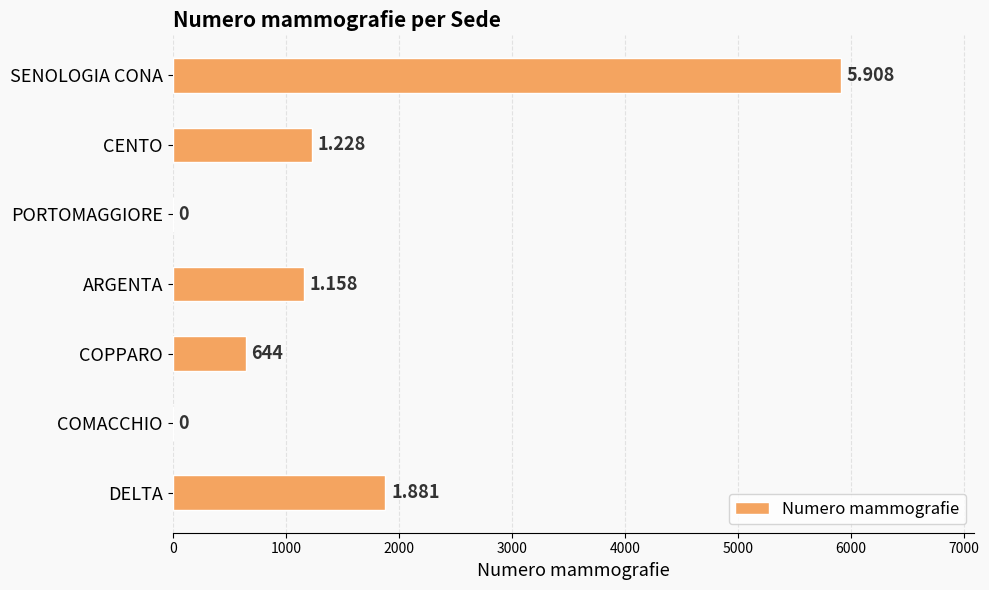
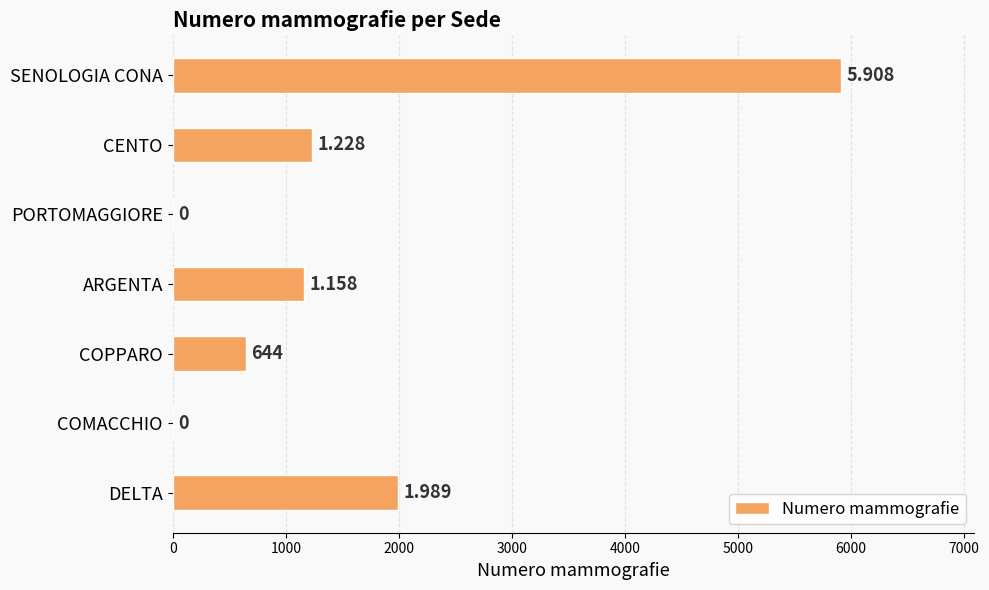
  {
    "PORTOMAGGIORE": 0,
    "COPPARO": 644,
    "COMACCHIO": 0,
-   "DELTA": 1.881
+   "DELTA": 1.989
  }
